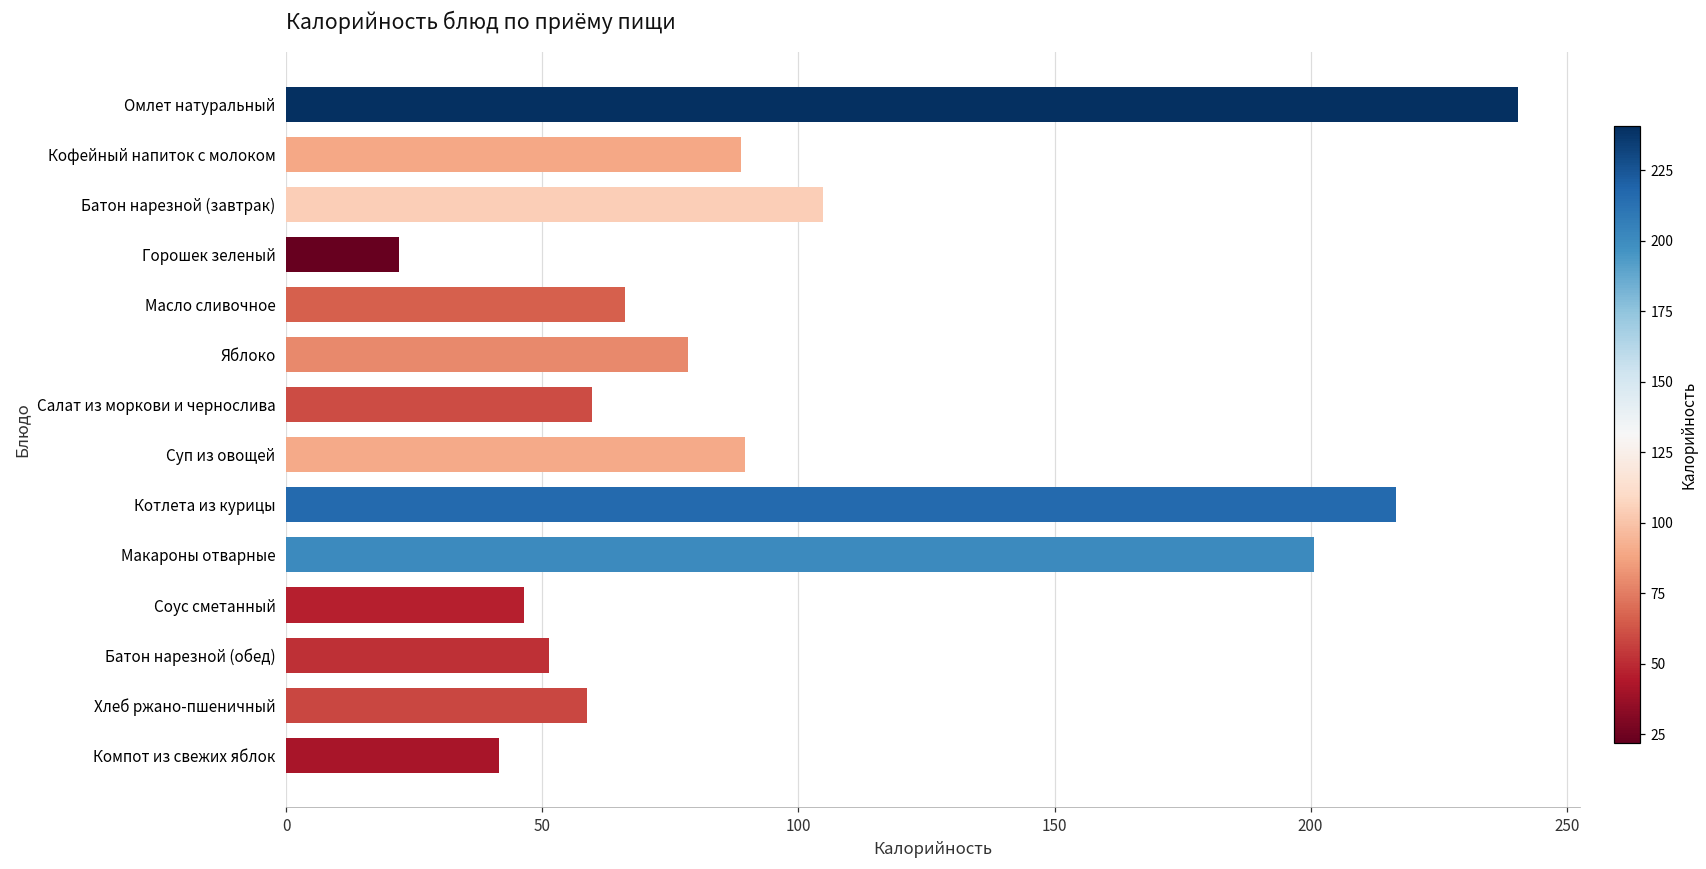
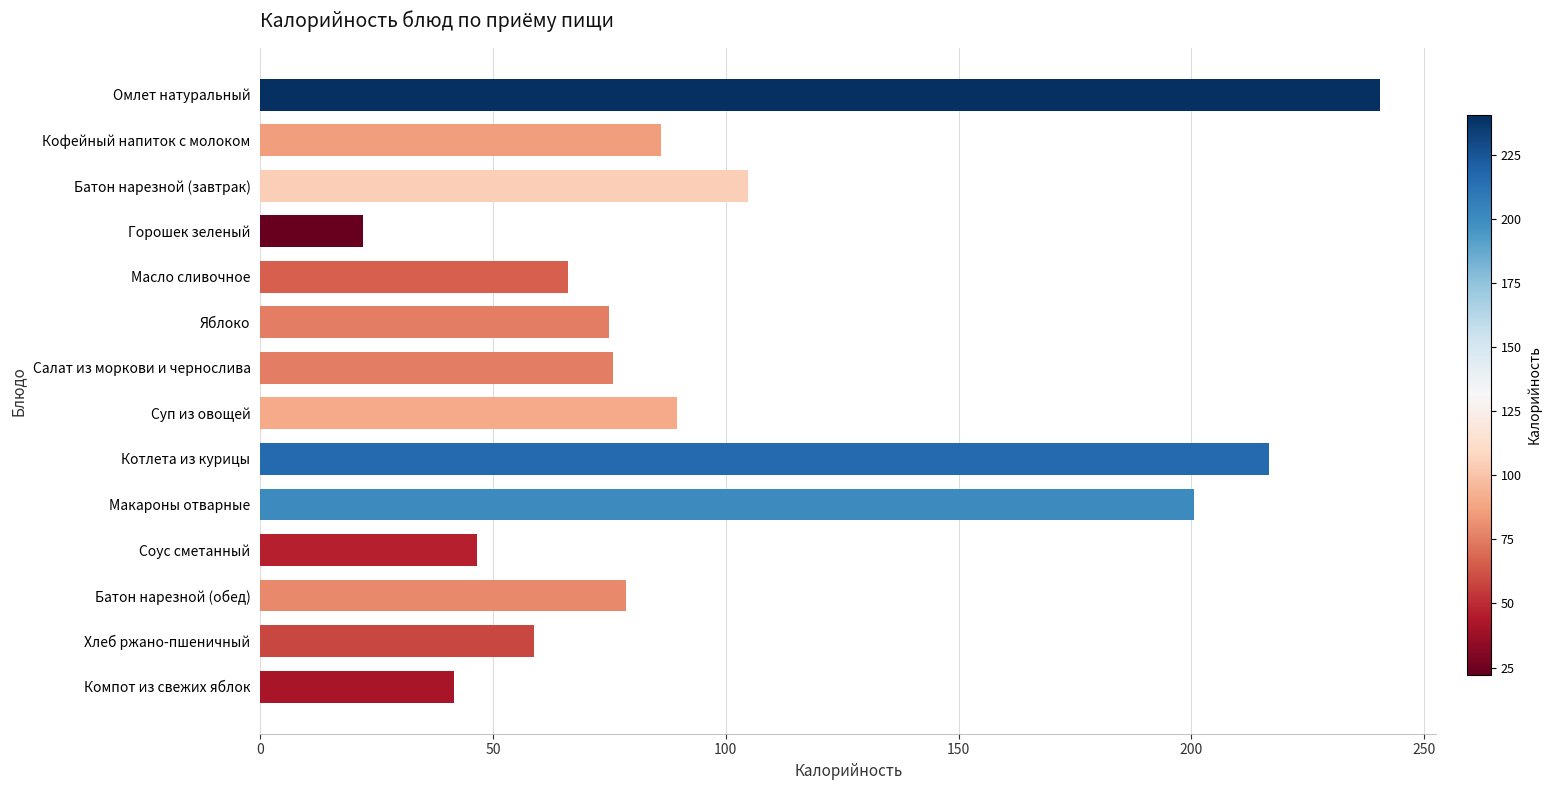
  {
    "Омлет натуральный": 241,
-   "Кофейный напиток с молоком": 89,
+   "Кофейный напиток с молоком": 86,
    "Батон нарезной (завтрак)": 105,
    "Горошек зеленый": 22,
    "Масло сливочное": 66,
-   "Яблоко": 79,
-   "Салат из моркови и чернослива": 60,
+   "Яблоко": 75,
+   "Салат из моркови и чернослива": 76,
    "Суп из овощей": 90,
    "Котлета из курицы": 217,
    "Макароны отварные": 201,
    "Соус сметанный": 47,
-   "Батон нарезной (обед)": 51,
+   "Батон нарезной (обед)": 79,
    "Хлеб ржано-пшеничный": 59,
    "Компот из свежих яблок": 42
  }
